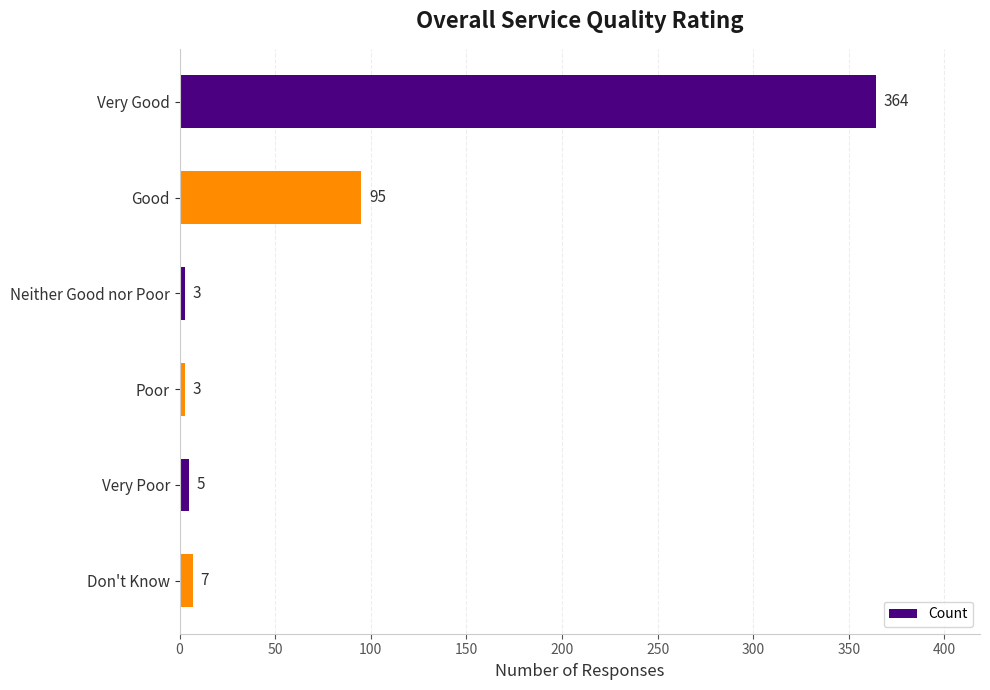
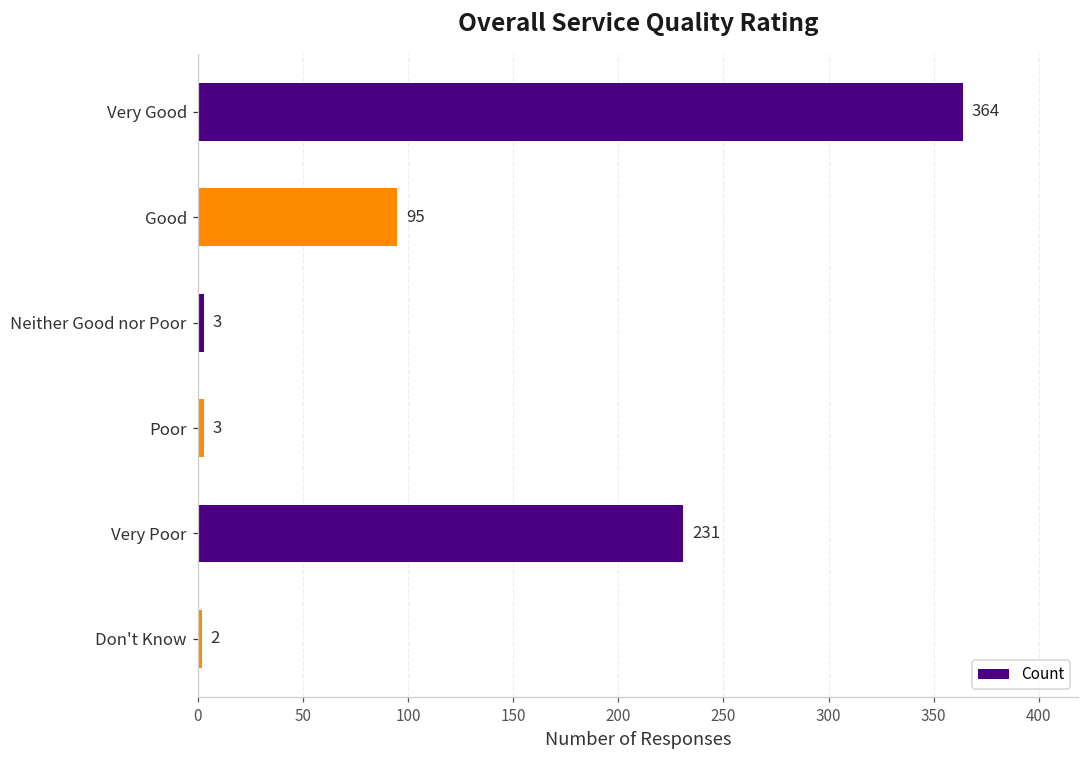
  {
    "Very Good": 364,
    "Good": 95,
    "Neither Good nor Poor": 3,
    "Poor": 3,
-   "Very Poor": 5,
-   "Don't Know": 7
+   "Very Poor": 231,
+   "Don't Know": 2
  }
